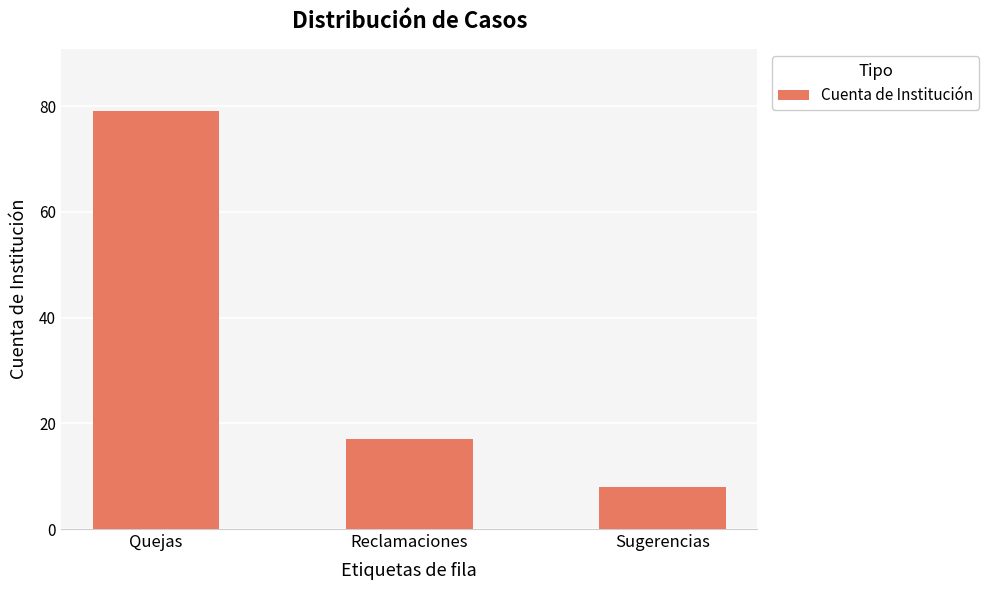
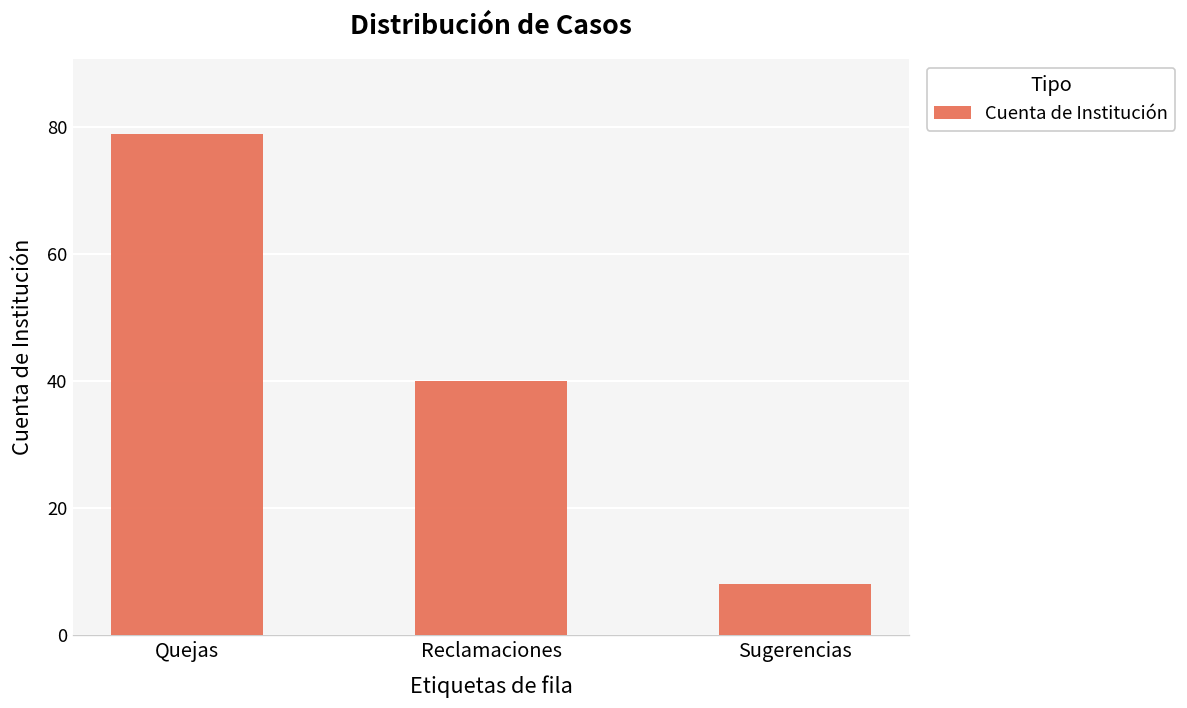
  {
    "Quejas": 79,
-   "Reclamaciones": 17,
+   "Reclamaciones": 40,
    "Sugerencias": 8
  }
